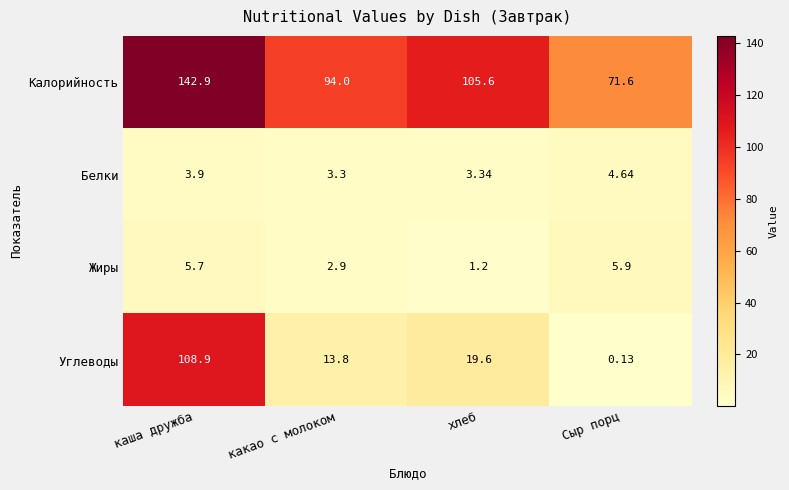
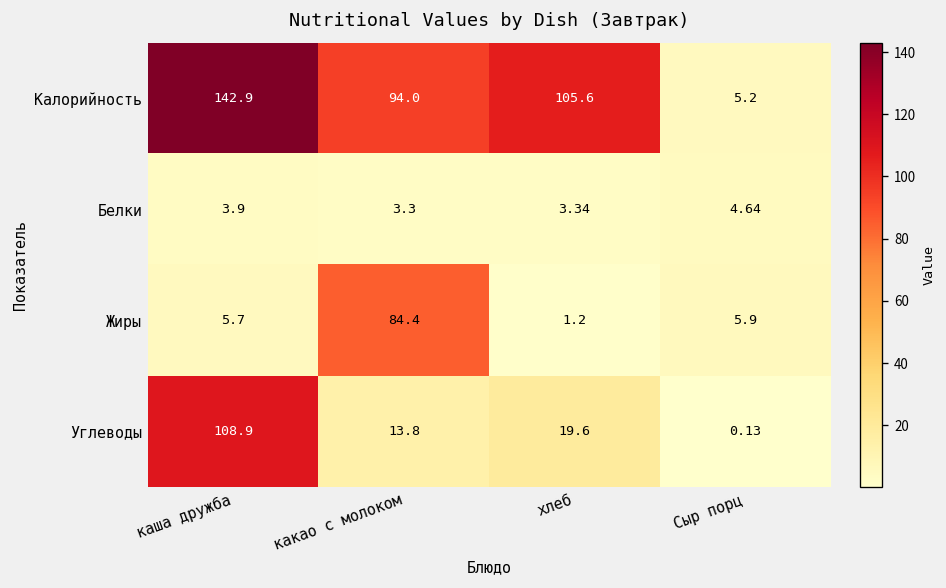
  {
    "Калорийность": {
      "каша дружба": 142.9,
      "какао с молоком": 94.0,
      "хлеб": 105.6,
-     "Сыр порц": 71.6
+     "Сыр порц": 5.2
    },
    "Белки": {
      "каша дружба": 3.9,
      "какао с молоком": 3.3,
      "хлеб": 3.34,
      "Сыр порц": 4.64
    },
    "Жиры": {
      "каша дружба": 5.7,
-     "какао с молоком": 2.9,
+     "какао с молоком": 84.4,
      "хлеб": 1.2,
      "Сыр порц": 5.9
    },
    "Углеводы": {
      "каша дружба": 108.9,
      "какао с молоком": 13.8,
      "хлеб": 19.6,
      "Сыр порц": 0.13
    }
  }
